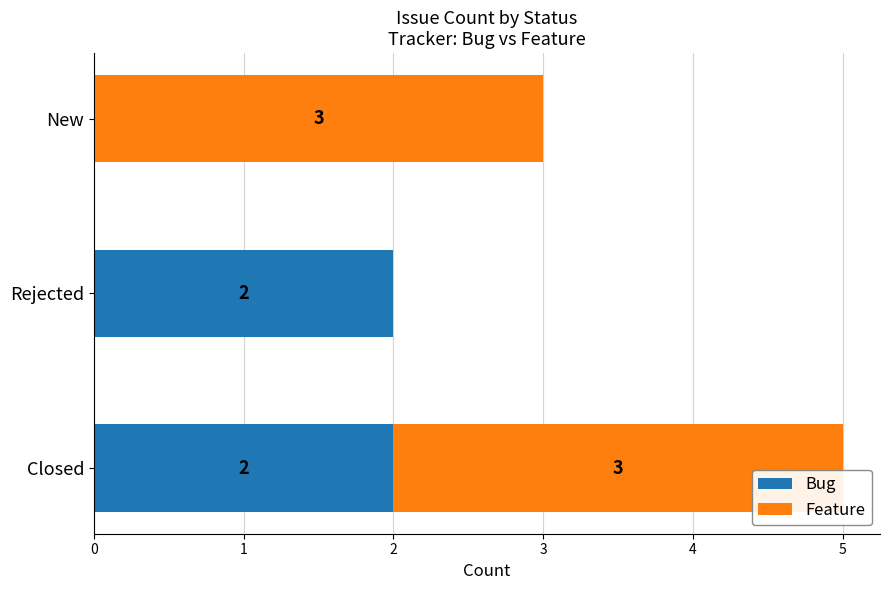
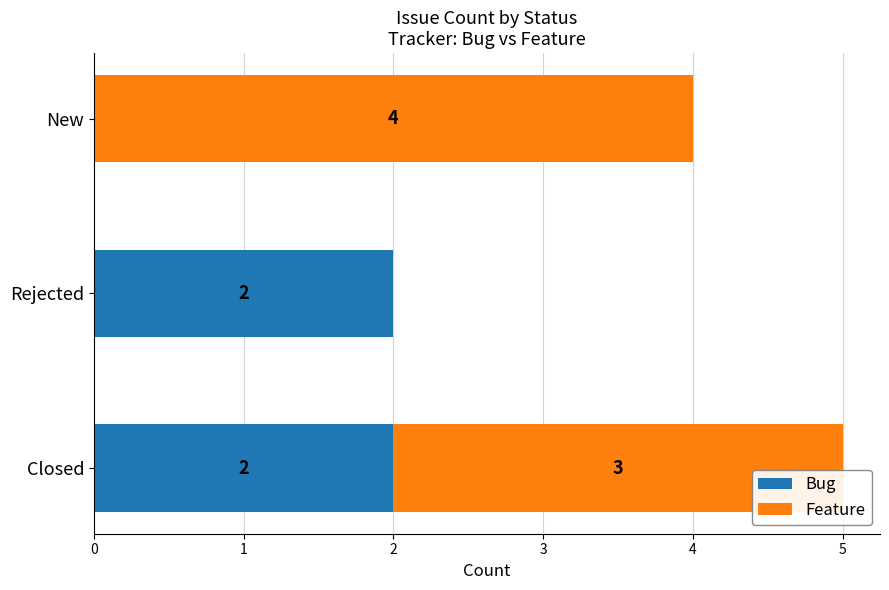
  {
    "Bug": {
      "Rejected": 2,
      "Closed": 2
    },
    "Feature": {
-     "New": 3,
+     "New": 4,
      "Closed": 3
    }
  }
